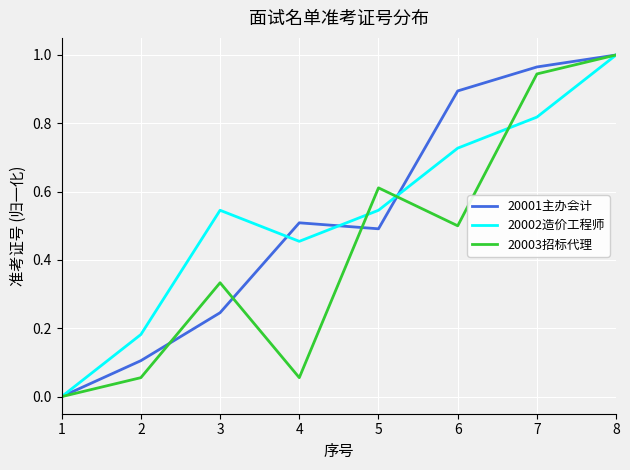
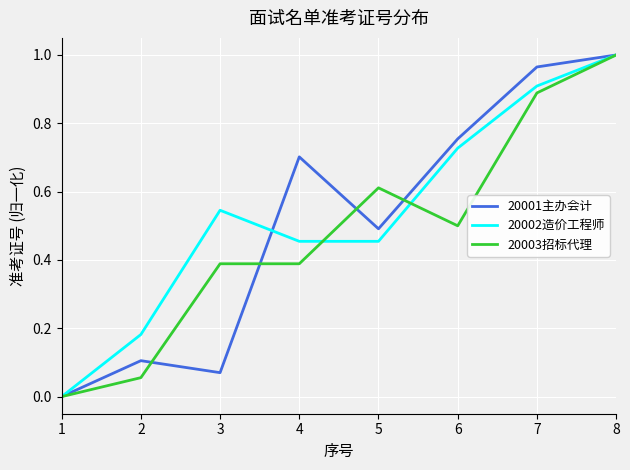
  {
    "20001主办会计": {
      "2": 0.11,
-     "3": 0.25,
-     "4": 0.51,
+     "3": 0.07,
+     "4": 0.70,
      "5": 0.49,
-     "6": 0.89,
+     "6": 0.75,
      "7": 0.96
    },
    "20002造价工程师": {
      "2": 0.18,
      "3": 0.55,
      "4": 0.45,
-     "5": 0.55,
+     "5": 0.45,
      "6": 0.73,
-     "7": 0.82
+     "7": 0.91
    },
    "20003招标代理": {
      "2": 0.06,
-     "3": 0.33,
-     "4": 0.06,
+     "3": 0.39,
+     "4": 0.39,
      "5": 0.61,
      "6": 0.50,
-     "7": 0.94
+     "7": 0.89
    }
  }
